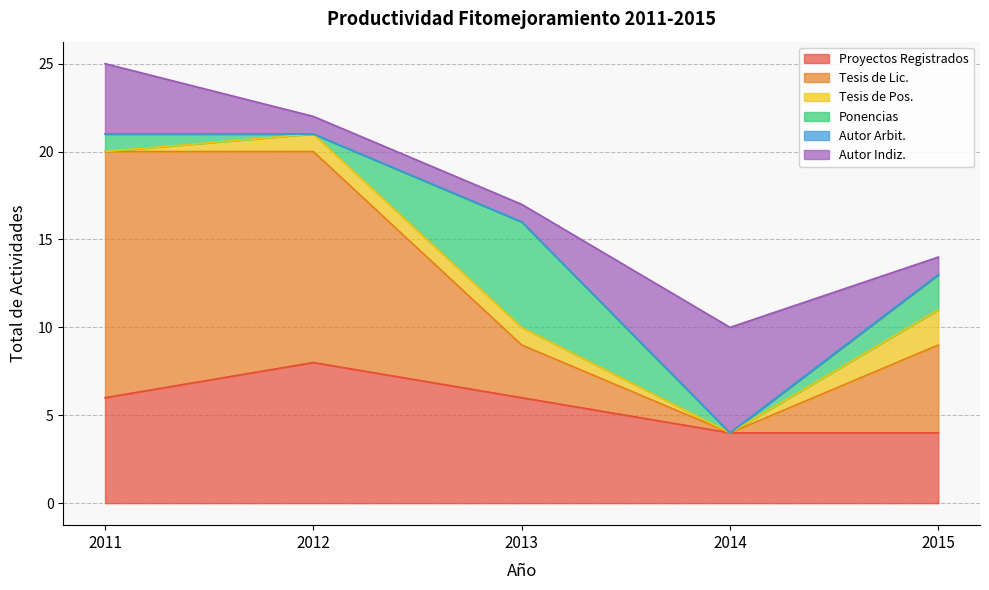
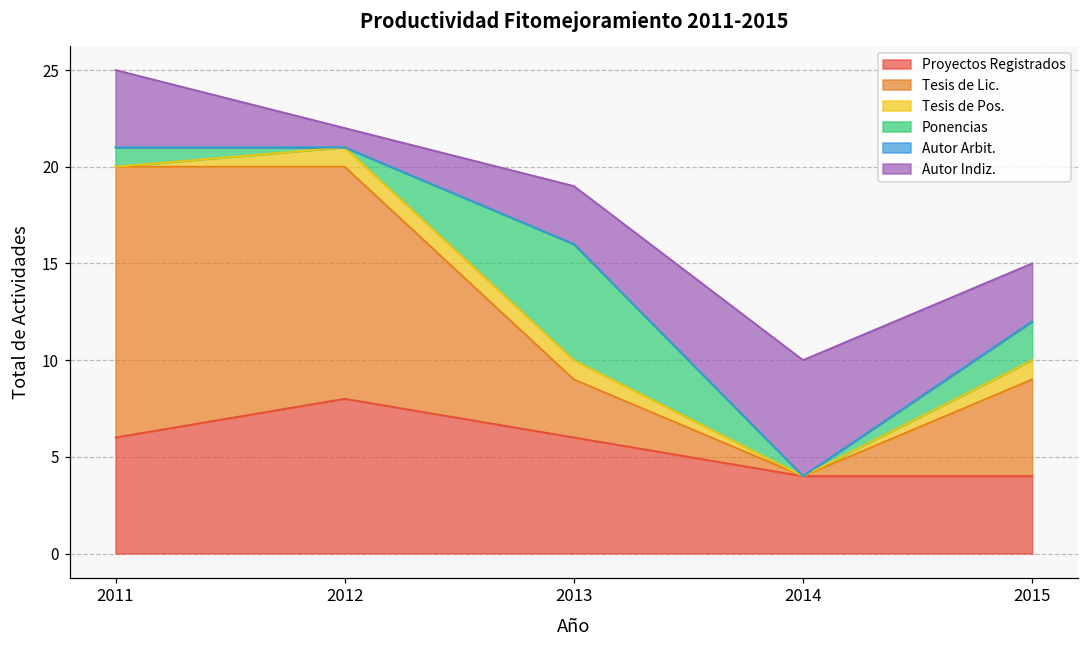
  {
    "Tesis de Pos.": {
      "2013": 1,
-     "2015": 2
+     "2015": 1
    },
    "Autor Indiz.": {
      "2011": 4,
      "2012": 1,
-     "2013": 1,
+     "2013": 3,
      "2014": 6,
-     "2015": 1
+     "2015": 3
    }
  }
